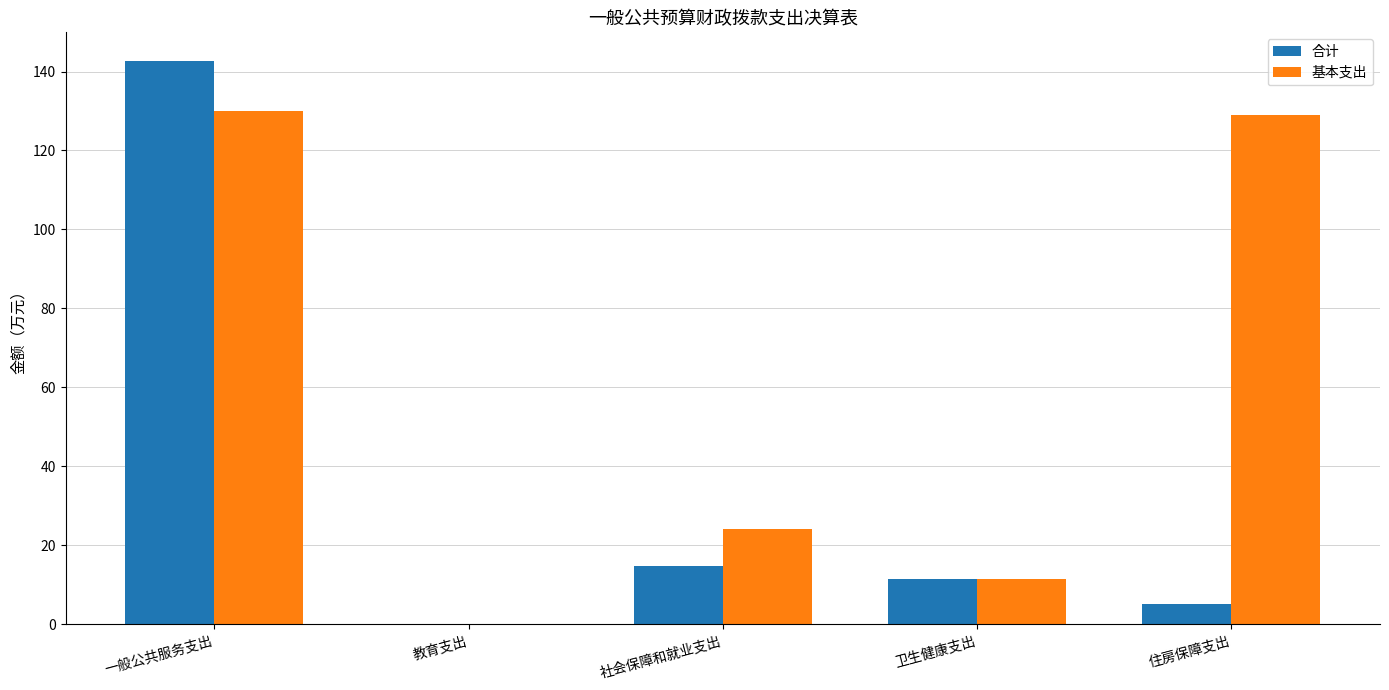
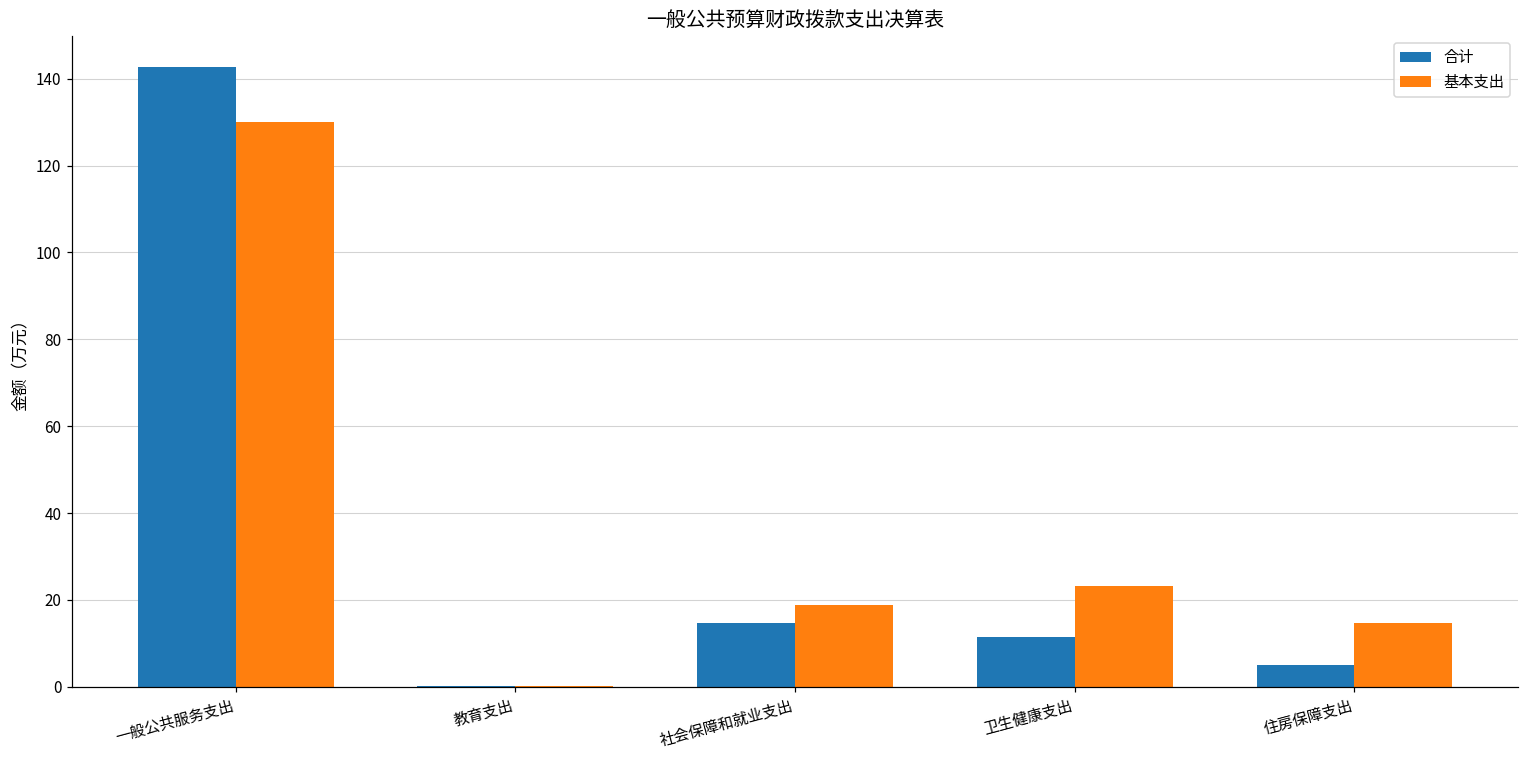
  {
    "合计": {
      "一般公共服务支出": 143,
      "社会保障和就业支出": 15,
      "卫生健康支出": 11,
      "住房保障支出": 5
    },
    "基本支出": {
      "一般公共服务支出": 130,
-     "社会保障和就业支出": 24,
-     "卫生健康支出": 11,
-     "住房保障支出": 129
+     "社会保障和就业支出": 19,
+     "卫生健康支出": 23,
+     "住房保障支出": 15
    }
  }
